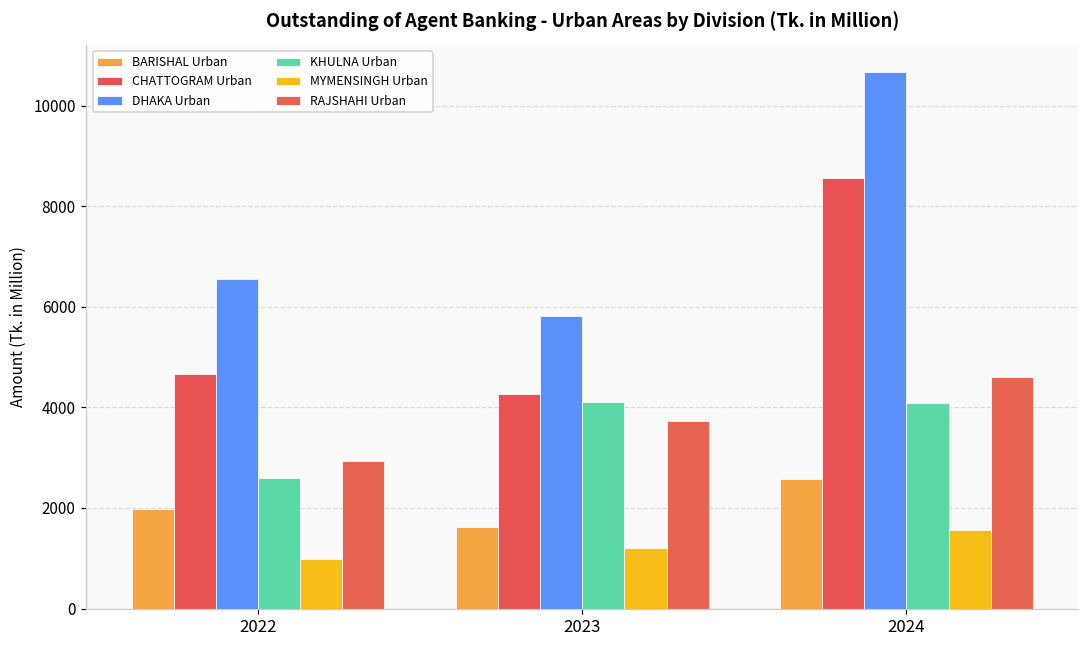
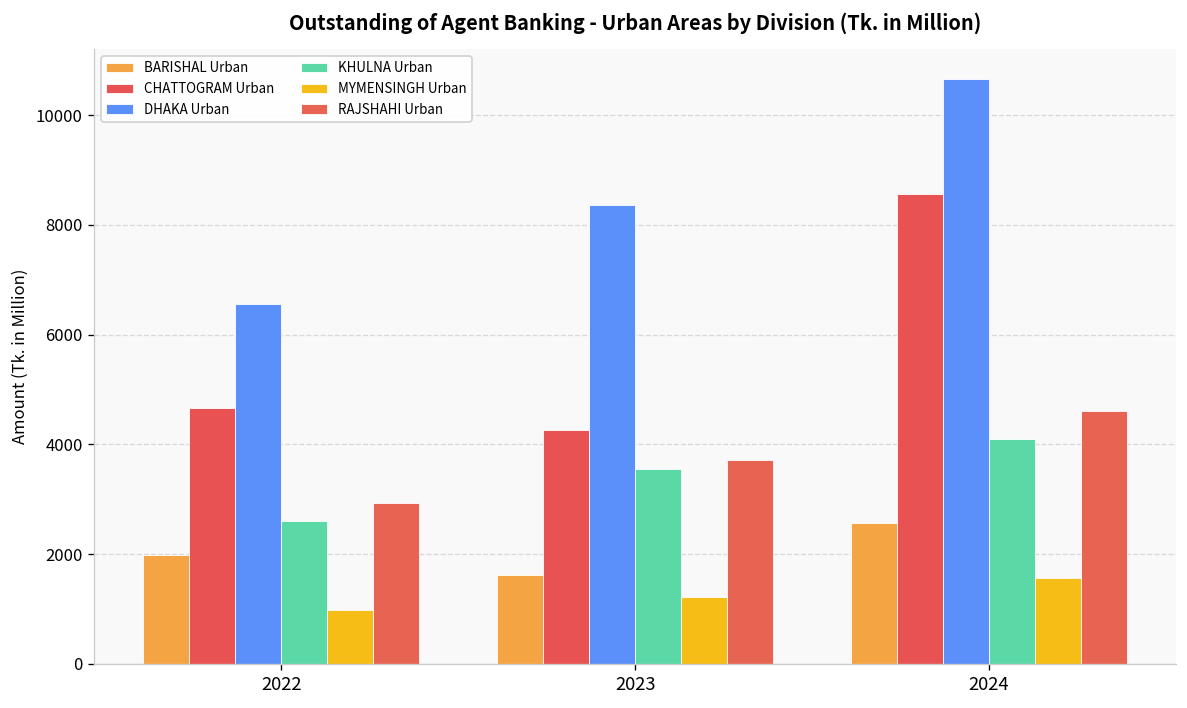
  {
    "DHAKA Urban": {
      "2022": 6600,
-     "2023": 5800,
+     "2023": 8400,
      "2024": 10700
    },
    "KHULNA Urban": {
      "2022": 2600,
-     "2023": 4100,
+     "2023": 3500,
      "2024": 4100
    }
  }
